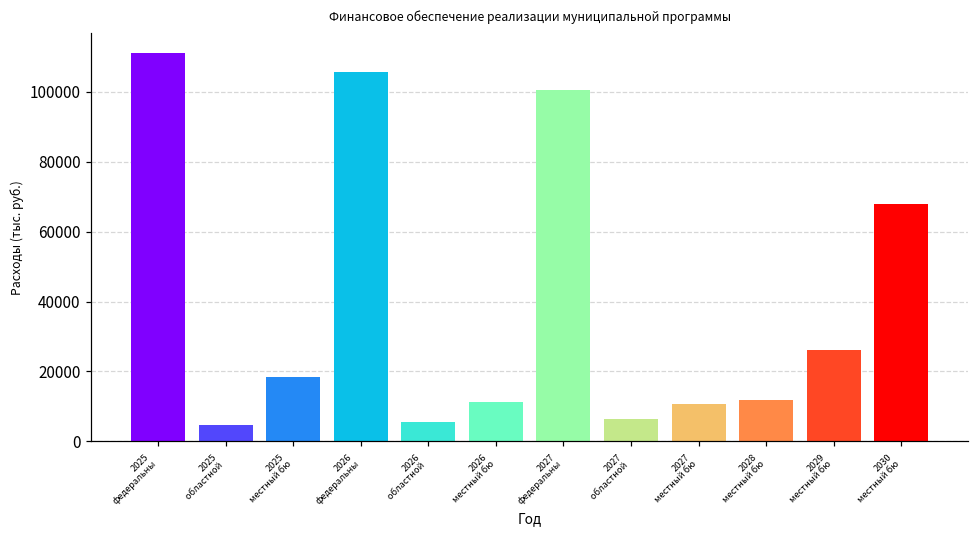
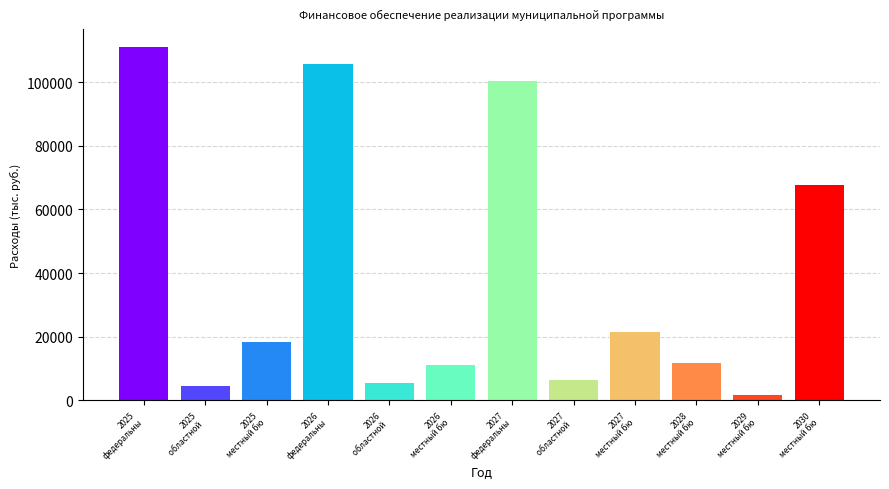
  {
    "2025 федеральны": 111000,
    "2025 областной": 5000,
    "2025 местный бю": 18000,
    "2026 федеральны": 106000,
    "2026 областной": 6000,
    "2026 местный бю": 11000,
    "2027 федеральны": 100000,
    "2027 областной": 6000,
-   "2027 местный бю": 11000,
+   "2027 местный бю": 21000,
    "2028 местный бю": 12000,
-   "2029 местный бю": 26000,
+   "2029 местный бю": 2000,
    "2030 местный бю": 68000
  }
